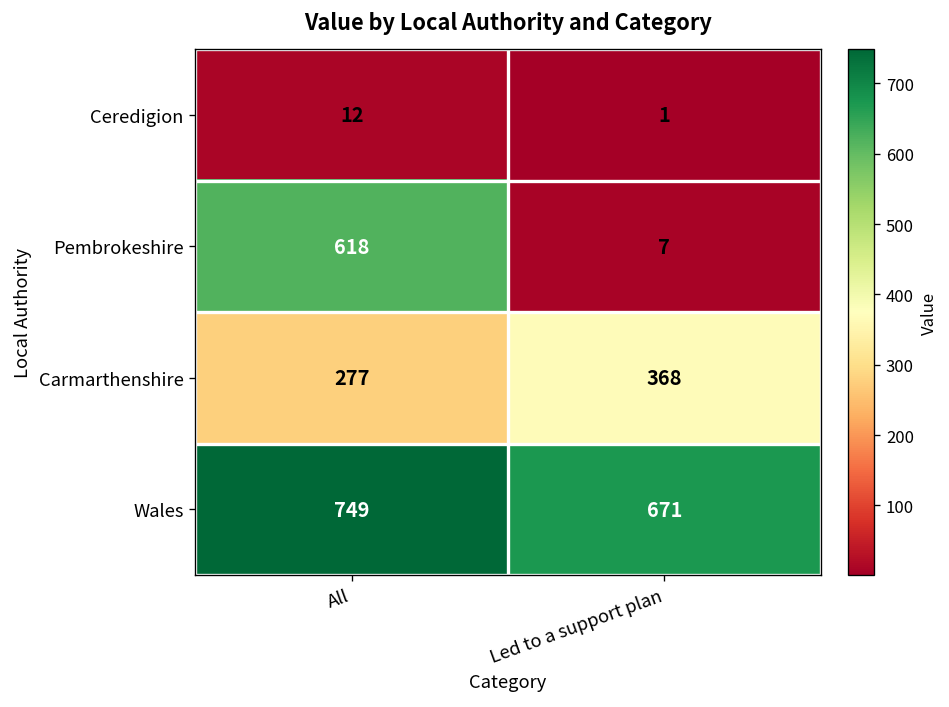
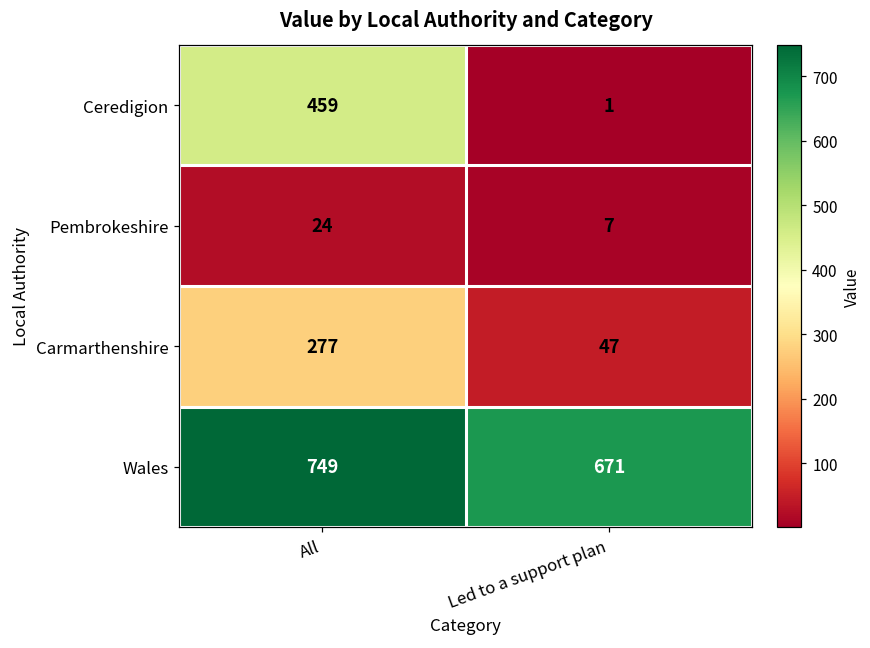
  {
    "Ceredigion": {
-     "All": 12,
+     "All": 459,
      "Led to a support plan": 1
    },
    "Pembrokeshire": {
-     "All": 618,
+     "All": 24,
      "Led to a support plan": 7
    },
    "Carmarthenshire": {
      "All": 277,
-     "Led to a support plan": 368
+     "Led to a support plan": 47
    },
    "Wales": {
      "All": 749,
      "Led to a support plan": 671
    }
  }
